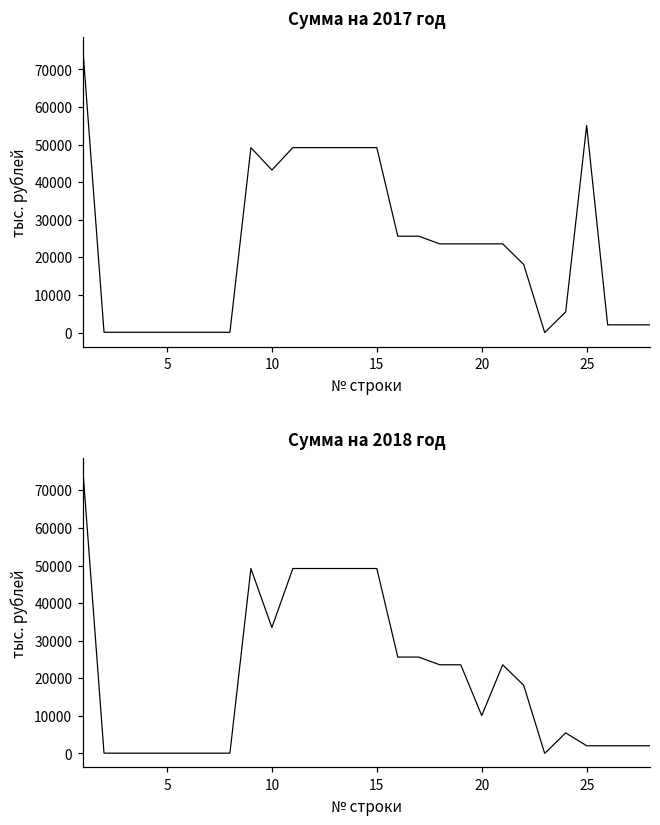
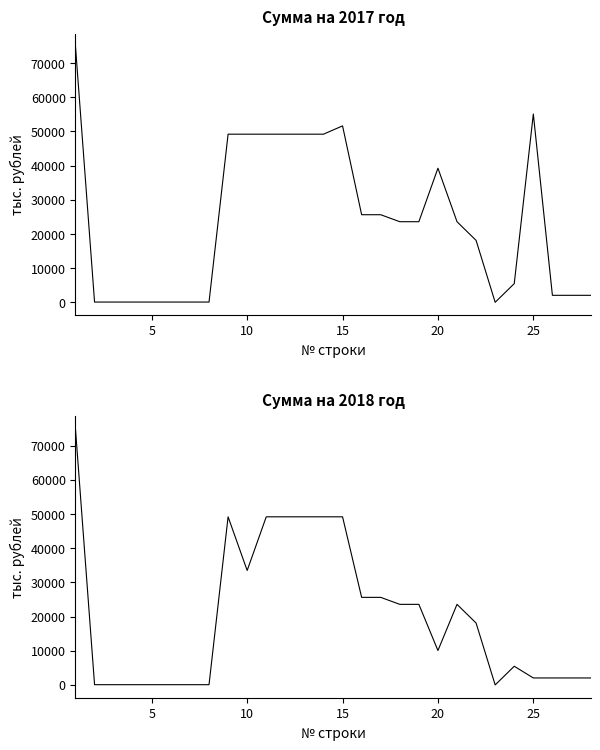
  {
    "Сумма на 2017 год": {
      "5": 0,
-     "10": 43000,
-     "15": 49000,
-     "20": 24000,
+     "10": 49000,
+     "15": 52000,
+     "20": 39000,
      "25": 55000
    },
    "Сумма на 2018 год": {
      "5": 0,
      "10": 34000,
      "15": 49000,
      "20": 10000,
      "25": 2000
    }
  }
